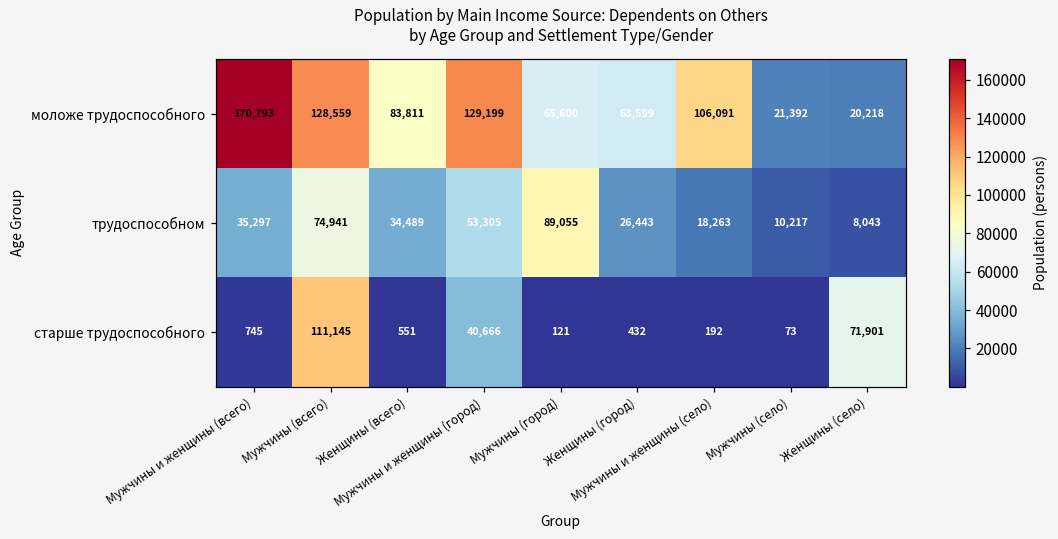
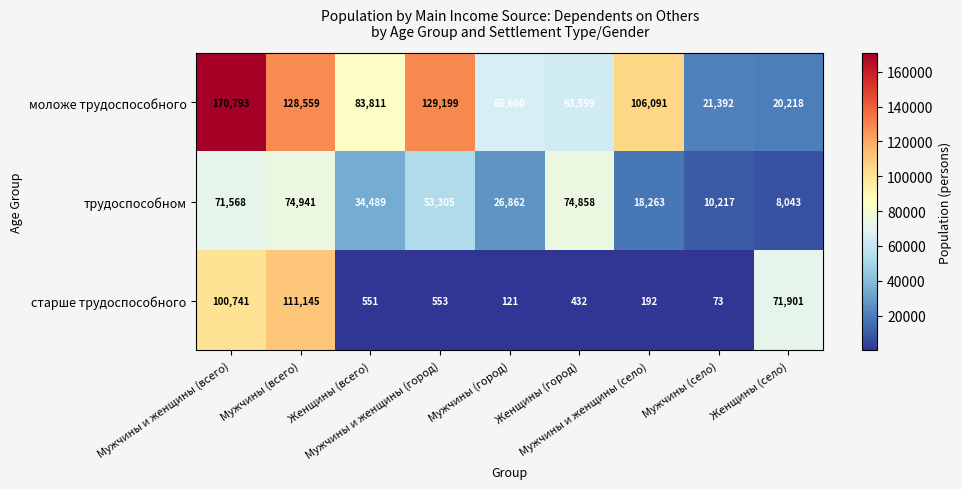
  {
    "моложе трудоспособного": {
      "Мужчины и женщины (всего)": "170,793",
      "Мужчины (всего)": "128,559",
      "Женщины (всего)": "83,811",
      "Мужчины и женщины (город)": "129,199",
      "Мужчины и женщины (село)": "106,091",
      "Мужчины (село)": "21,392",
      "Женщины (село)": "20,218"
    },
    "трудоспособном": {
-     "Мужчины и женщины (всего)": "35,297",
+     "Мужчины и женщины (всего)": "71,568",
      "Мужчины (всего)": "74,941",
      "Женщины (всего)": "34,489",
      "Мужчины и женщины (город)": "53,305",
-     "Мужчины (город)": "89,055",
-     "Женщины (город)": "26,443",
+     "Мужчины (город)": "26,862",
+     "Женщины (город)": "74,858",
      "Мужчины и женщины (село)": "18,263",
      "Мужчины (село)": "10,217",
      "Женщины (село)": "8,043"
    },
    "старше трудоспособного": {
-     "Мужчины и женщины (всего)": "745",
+     "Мужчины и женщины (всего)": "100,741",
      "Мужчины (всего)": "111,145",
      "Женщины (всего)": "551",
-     "Мужчины и женщины (город)": "40,666",
+     "Мужчины и женщины (город)": "553",
      "Мужчины (город)": "121",
      "Женщины (город)": "432",
      "Мужчины и женщины (село)": "192",
      "Мужчины (село)": "73",
      "Женщины (село)": "71,901"
    }
  }
